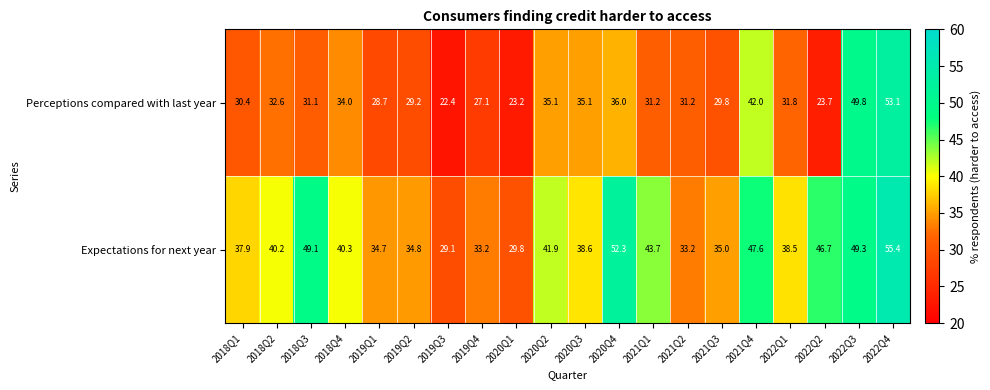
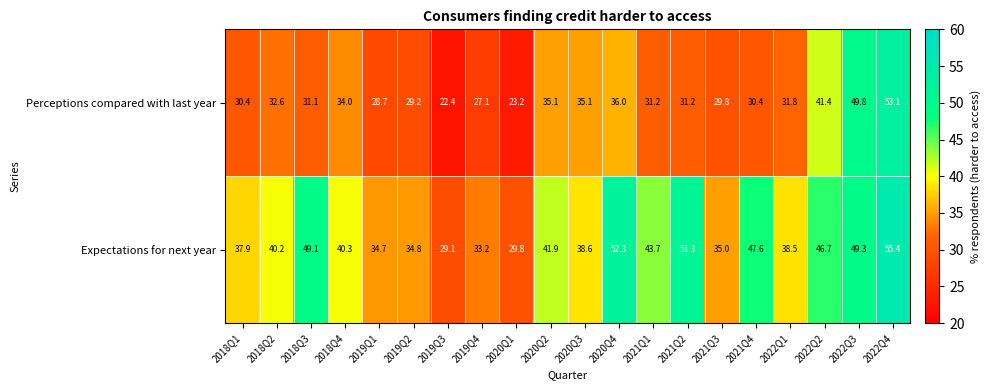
  {
    "Perceptions compared with last year": {
      "2018Q1": 30.4,
      "2018Q2": 32.6,
      "2018Q3": 31.1,
      "2018Q4": 34.0,
      "2019Q1": 28.7,
      "2019Q2": 29.2,
      "2019Q3": 22.4,
      "2019Q4": 27.1,
      "2020Q1": 23.2,
      "2020Q2": 35.1,
      "2020Q3": 35.1,
      "2020Q4": 36.0,
      "2021Q1": 31.2,
      "2021Q2": 31.2,
      "2021Q3": 29.8,
-     "2021Q4": 42.0,
+     "2021Q4": 30.4,
      "2022Q1": 31.8,
-     "2022Q2": 23.7,
+     "2022Q2": 41.4,
      "2022Q3": 49.8,
      "2022Q4": 53.1
    },
    "Expectations for next year": {
      "2018Q1": 37.9,
      "2018Q2": 40.2,
      "2018Q3": 49.1,
      "2018Q4": 40.3,
      "2019Q1": 34.7,
      "2019Q2": 34.8,
      "2019Q3": 29.1,
      "2019Q4": 33.2,
      "2020Q1": 29.8,
      "2020Q2": 41.9,
      "2020Q3": 38.6,
      "2020Q4": 52.3,
      "2021Q1": 43.7,
-     "2021Q2": 33.2,
+     "2021Q2": 51.3,
      "2021Q3": 35.0,
      "2021Q4": 47.6,
      "2022Q1": 38.5,
      "2022Q2": 46.7,
      "2022Q3": 49.3,
      "2022Q4": 55.4
    }
  }
